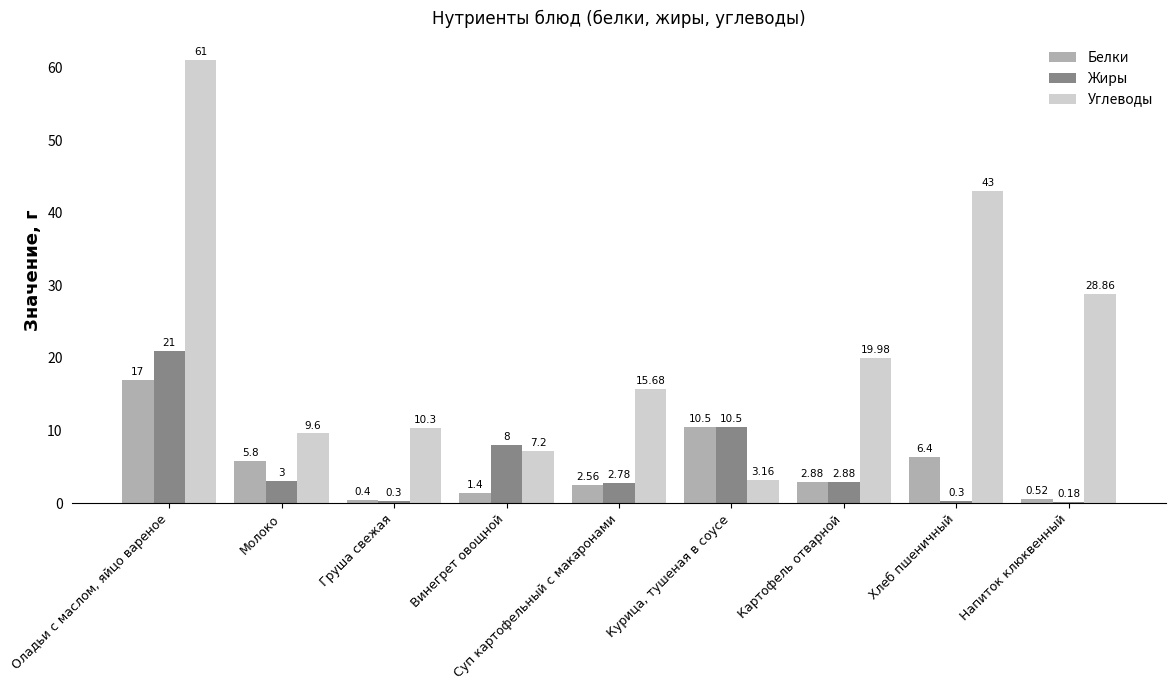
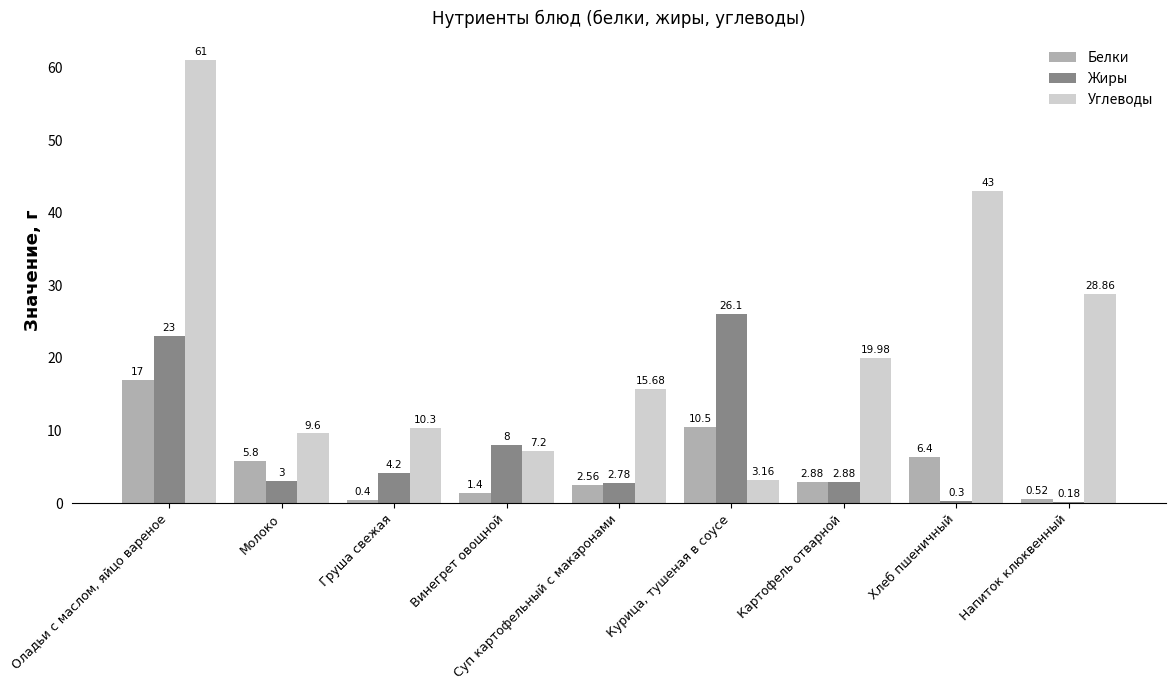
  {
    "Жиры": {
-     "Оладьи с маслом, яйцо вареное": 21,
+     "Оладьи с маслом, яйцо вареное": 23,
      "Молоко": 3,
-     "Груша свежая": 0.3,
+     "Груша свежая": 4.2,
      "Винегрет овощной": 8,
      "Суп картофельный с макаронами": 2.78,
-     "Курица, тушеная в соусе": 10.5,
+     "Курица, тушеная в соусе": 26.1,
      "Картофель отварной": 2.88,
      "Хлеб пшеничный": 0.3,
      "Напиток клюквенный": 0.18
    }
  }
